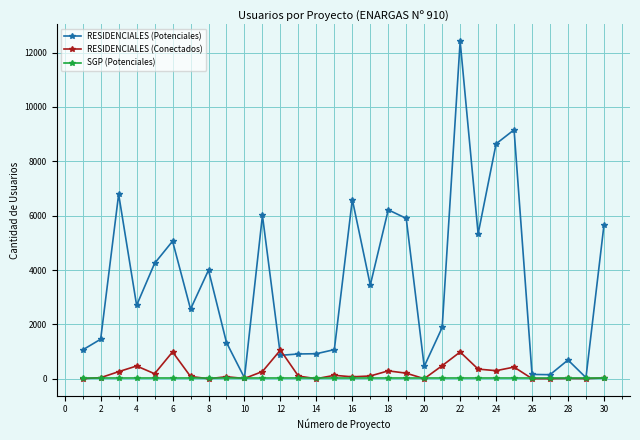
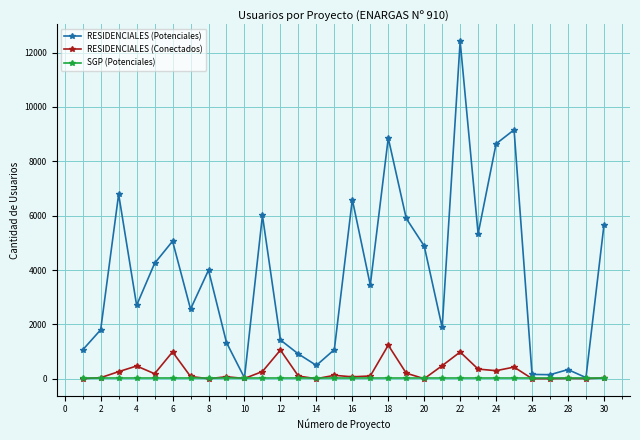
  {
    "RESIDENCIALES (Potenciales)": {
-     "2": 1500,
+     "2": 1800,
      "4": 2700,
      "6": 5100,
      "8": 4000,
-     "12": 900,
-     "14": 900,
+     "12": 1400,
+     "14": 500,
      "16": 6600,
-     "18": 6200,
-     "20": 500,
+     "18": 8900,
+     "20": 4900,
      "22": 12400,
      "24": 8600,
      "26": 200,
-     "28": 700,
+     "28": 300,
      "30": 5600
    },
    "RESIDENCIALES (Conectados)": {
      "4": 500,
      "6": 1000,
      "12": 1100,
-     "18": 300,
+     "18": 1200,
      "22": 1000,
      "24": 300
    },
    "SGP (Potenciales)": {
      "4": 0,
      "6": 0,
      "12": 0,
      "18": 0,
      "22": 0,
      "24": 0
    }
  }
